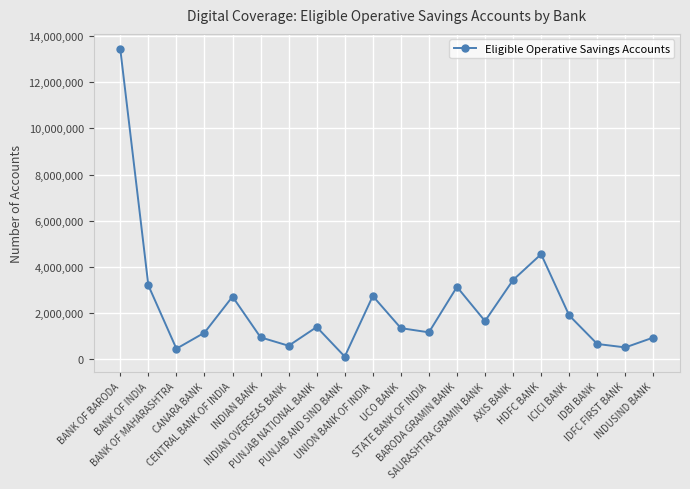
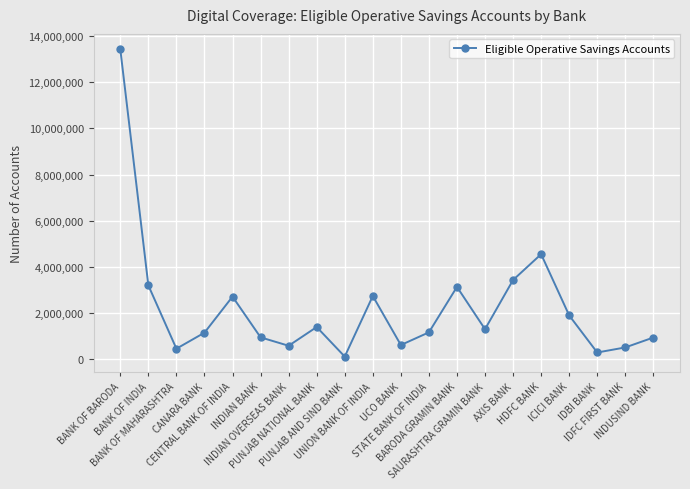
  {
    "BANK OF BARODA": "13,400,000",
    "BANK OF INDIA": "3,200,000",
    "BANK OF MAHARASHTRA": "400,000",
    "CANARA BANK": "1,100,000",
    "CENTRAL BANK OF INDIA": "2,700,000",
    "INDIAN BANK": "900,000",
    "INDIAN OVERSEAS BANK": "600,000",
    "PUNJAB NATIONAL BANK": "1,400,000",
    "PUNJAB AND SIND BANK": "100,000",
    "UNION BANK OF INDIA": "2,700,000",
-   "UCO BANK": "1,300,000",
+   "UCO BANK": "600,000",
    "STATE BANK OF INDIA": "1,200,000",
    "BARODA GRAMIN BANK": "3,100,000",
-   "SAURASHTRA GRAMIN BANK": "1,600,000",
+   "SAURASHTRA GRAMIN BANK": "1,300,000",
    "AXIS BANK": "3,400,000",
    "HDFC BANK": "4,500,000",
    "ICICI BANK": "1,900,000",
-   "IDBI BANK": "600,000",
+   "IDBI BANK": "300,000",
    "IDFC FIRST BANK": "500,000",
    "INDUSIND BANK": "900,000"
  }
